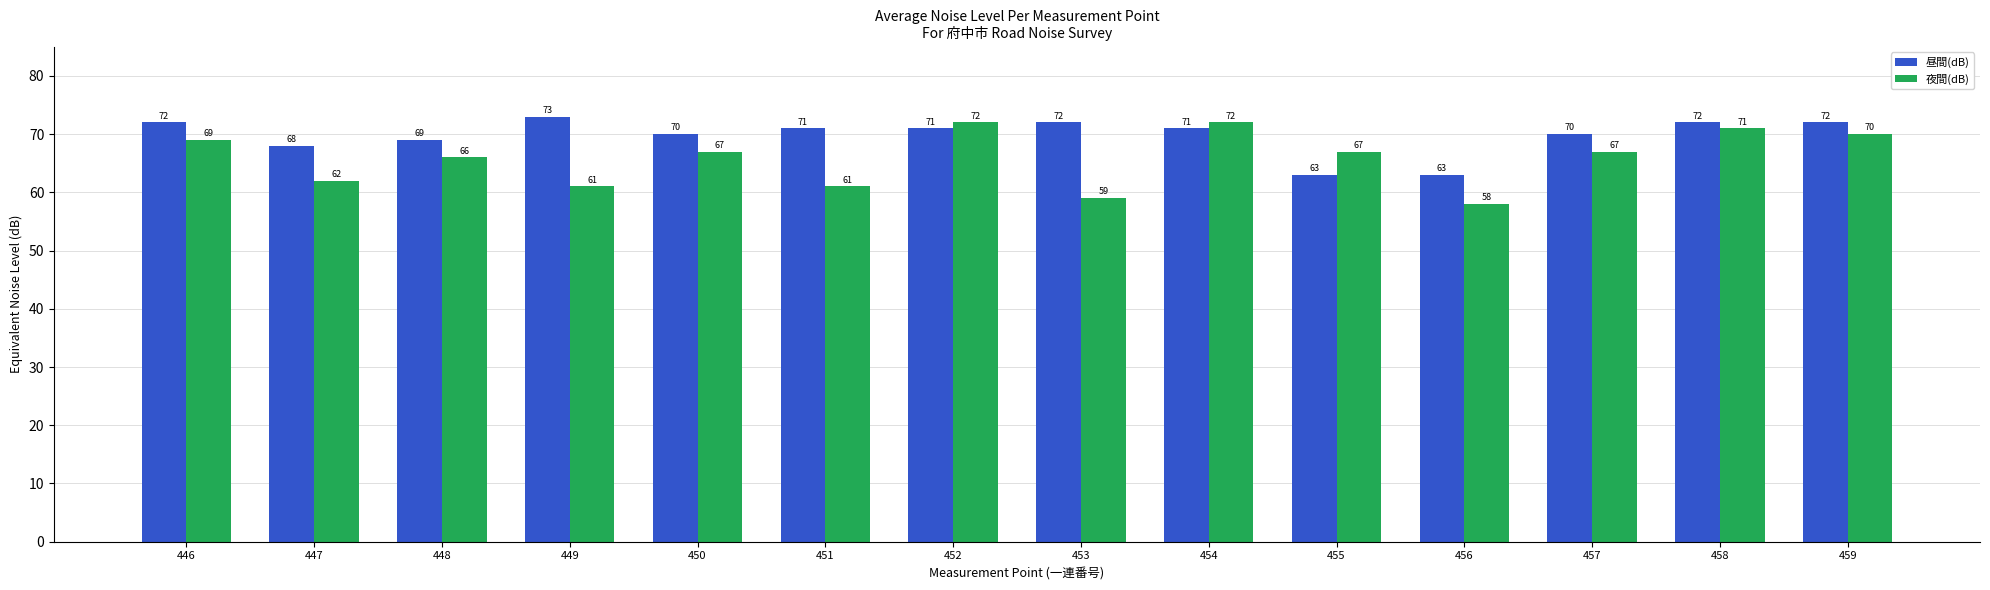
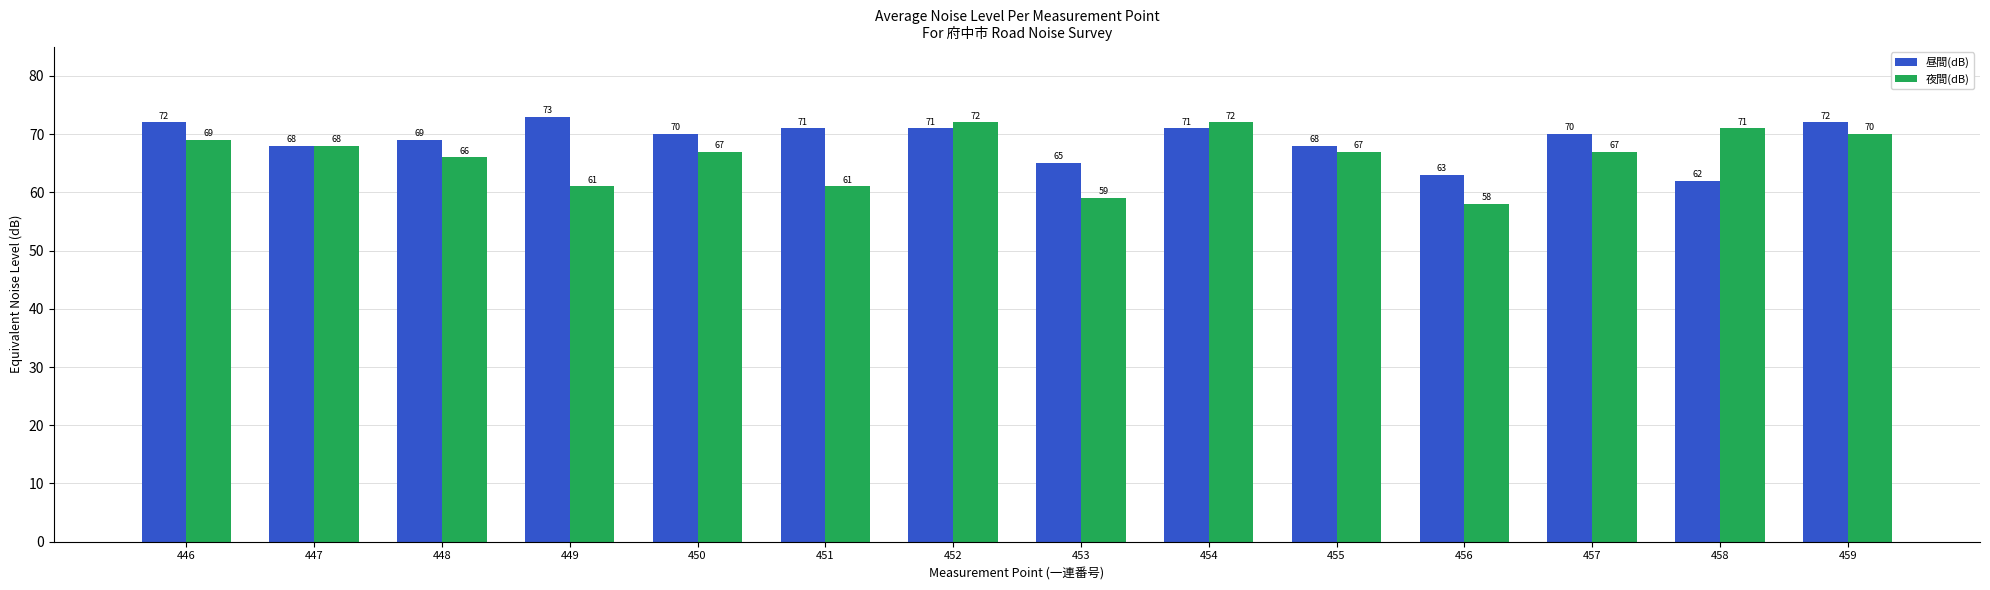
  {
    "昼間(dB)": {
      "446": 72,
      "447": 68,
      "448": 69,
      "449": 73,
      "450": 70,
      "451": 71,
      "452": 71,
-     "453": 72,
+     "453": 65,
      "454": 71,
-     "455": 63,
+     "455": 68,
      "456": 63,
      "457": 70,
-     "458": 72,
+     "458": 62,
      "459": 72
    },
    "夜間(dB)": {
      "446": 69,
-     "447": 62,
+     "447": 68,
      "448": 66,
      "449": 61,
      "450": 67,
      "451": 61,
      "452": 72,
      "453": 59,
      "454": 72,
      "455": 67,
      "456": 58,
      "457": 67,
      "458": 71,
      "459": 70
    }
  }
